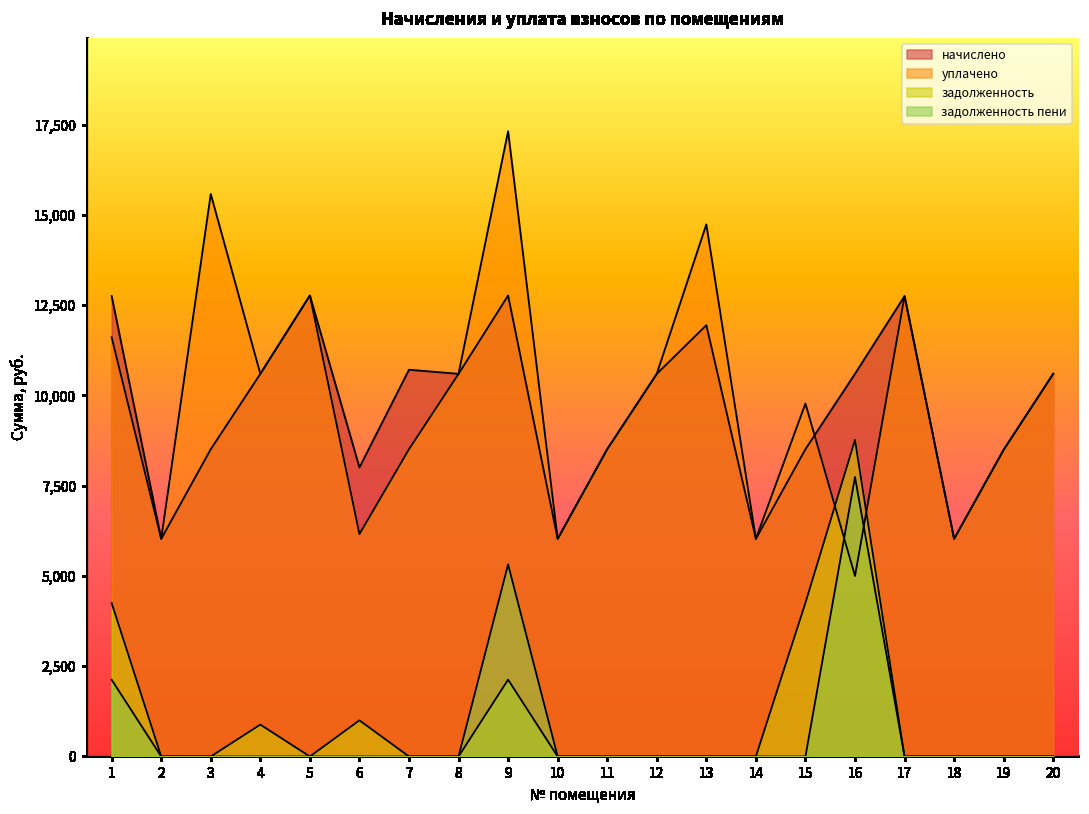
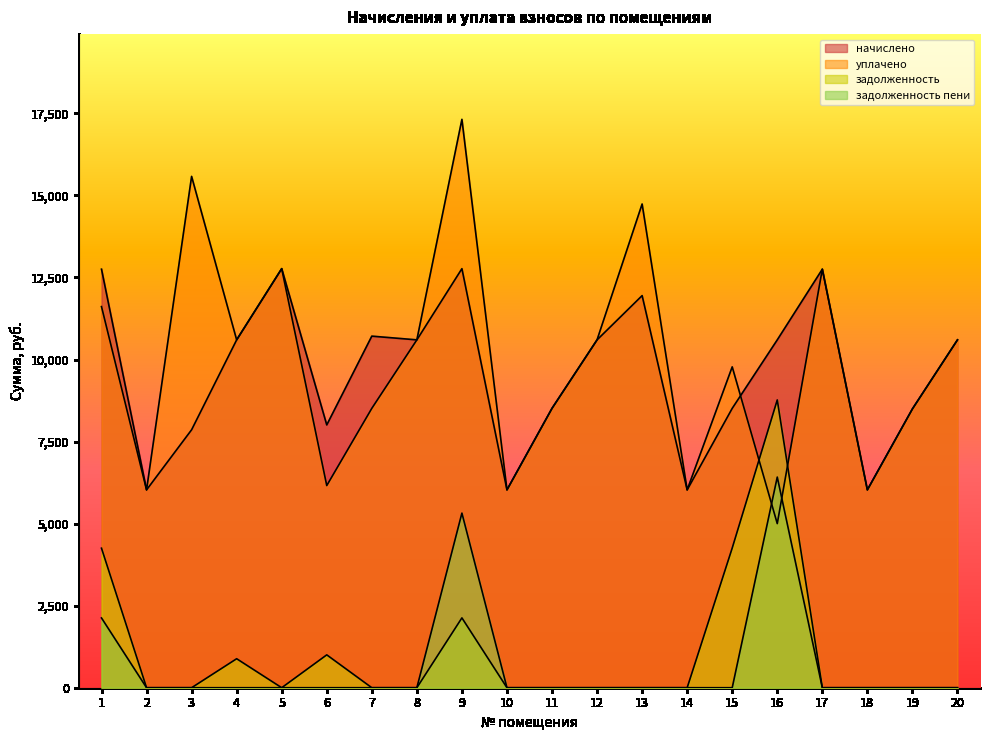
  {
    "начислено": {
      "1": "12,800",
-     "3": "8,500",
+     "3": "7,900",
      "6": "8,000",
      "7": "10,700",
      "9": "12,800",
      "13": "11,900",
      "15": "8,500",
      "16": "10,600"
    },
    "уплачено": {
      "1": "11,600",
      "3": "15,600",
      "6": "6,200",
      "7": "8,500",
      "9": "17,300",
      "13": "14,700",
      "15": "9,800",
      "16": "5,000"
    },
    "задолженность": {
      "1": "4,300",
      "4": "900",
      "6": "1,000",
      "9": "2,100",
      "15": "4,300",
      "16": "8,800"
    },
    "задолженность пени": {
      "1": "2,100",
      "4": "0",
      "6": "0",
      "9": "5,300",
      "15": "0",
-     "16": "7,700"
+     "16": "6,400"
    }
  }
